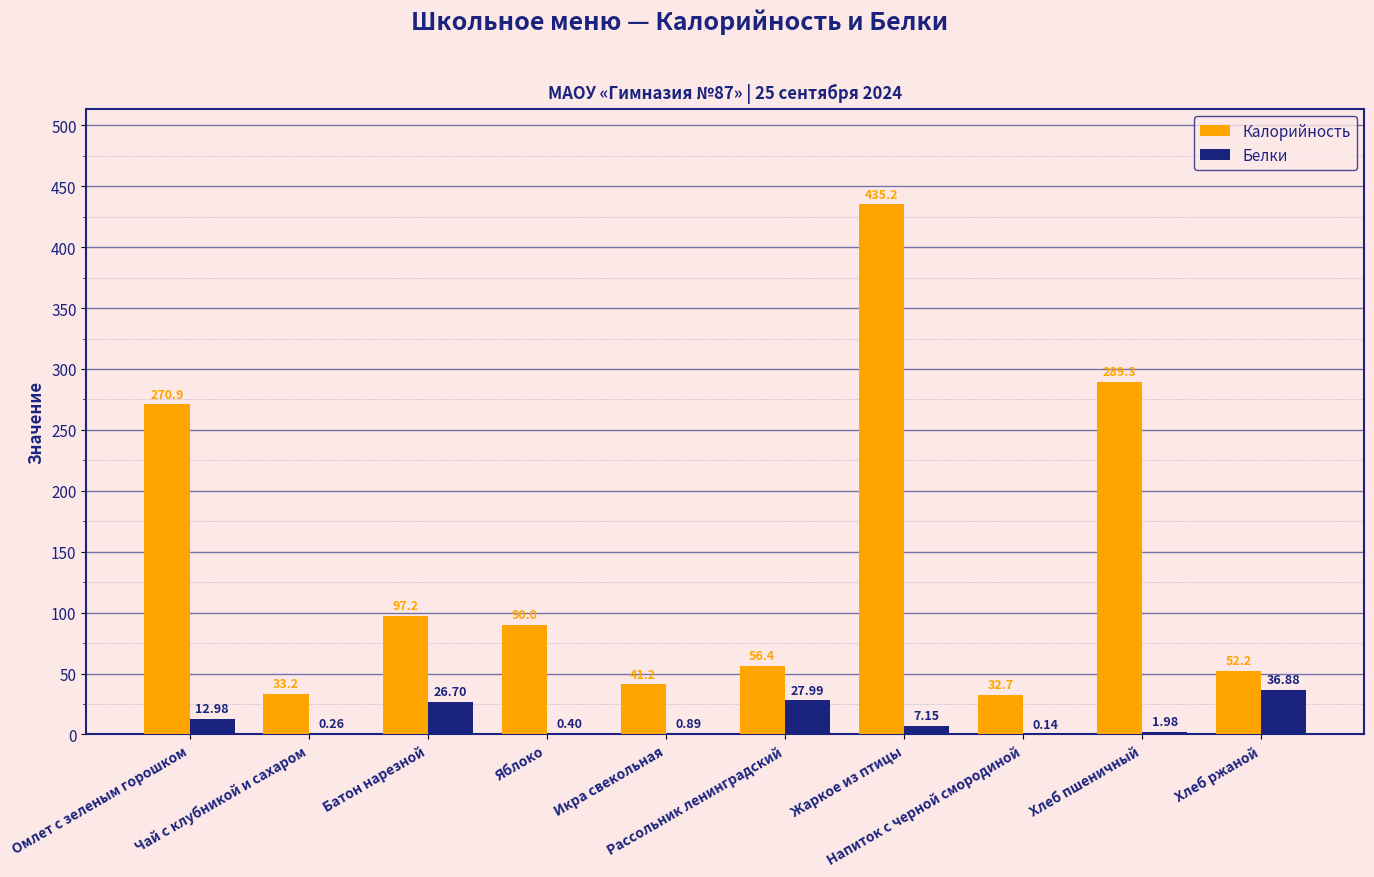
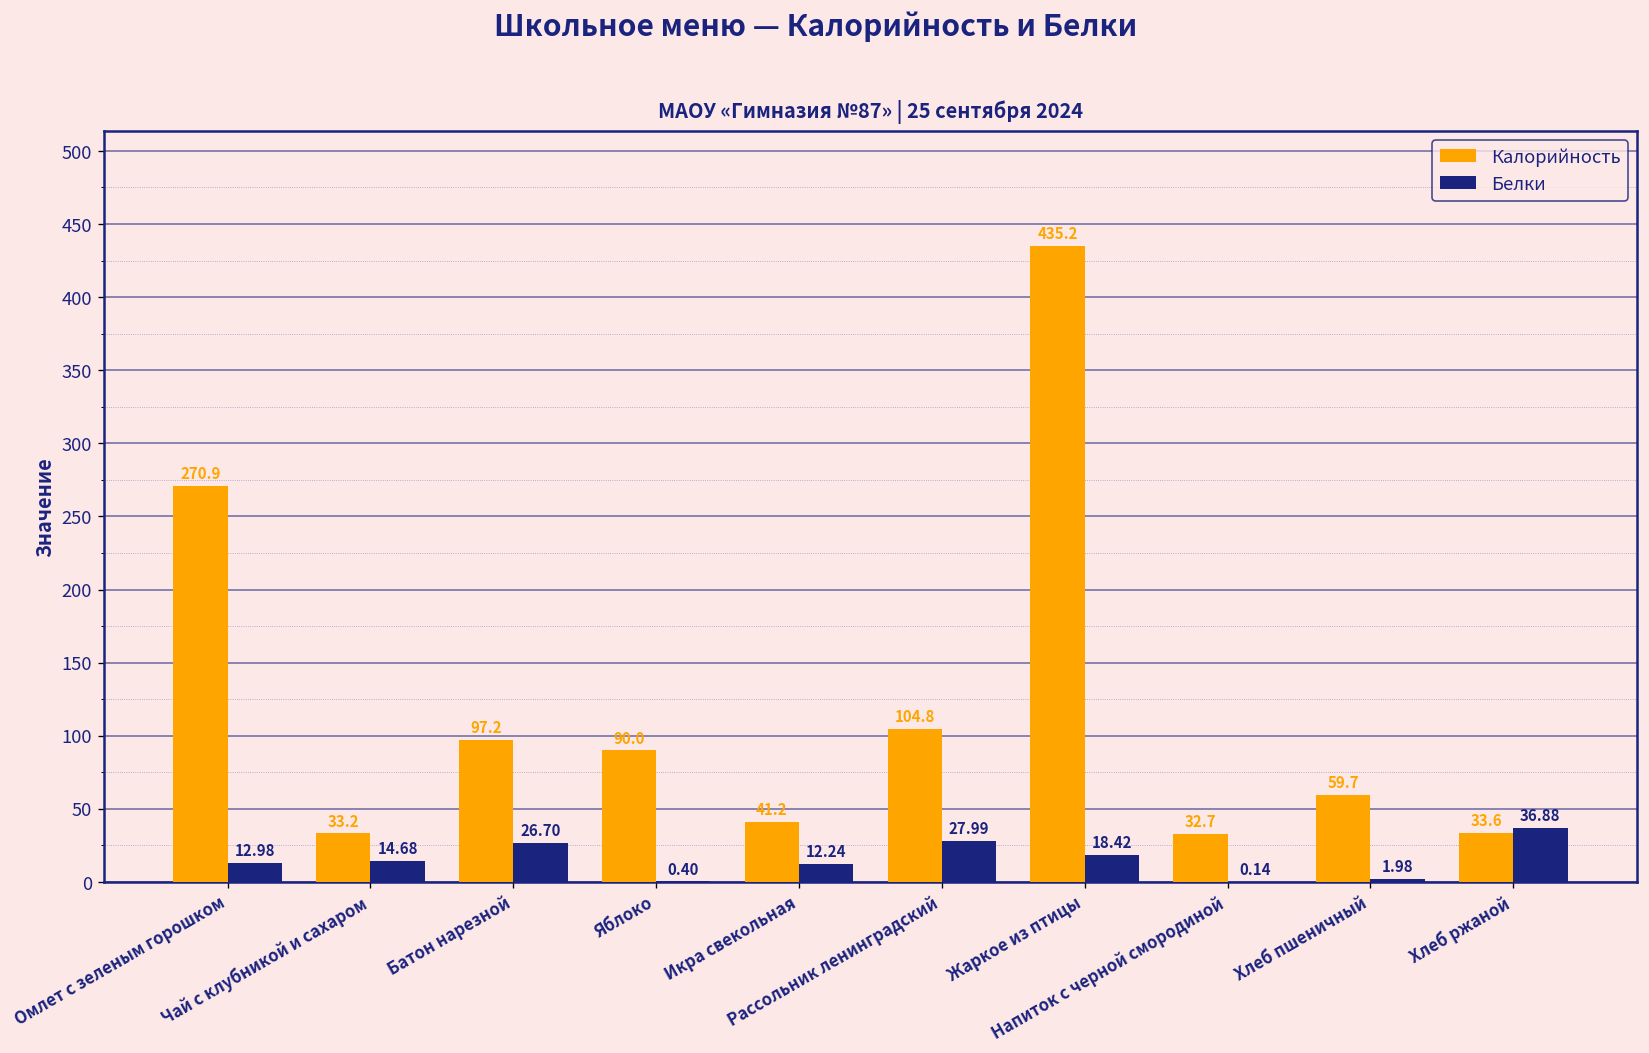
  {
    "Калорийность": {
      "Омлет с зеленым горошком": 270.9,
      "Чай с клубникой и сахаром": 33.2,
      "Батон нарезной": 97.2,
      "Яблоко": 90.0,
      "Икра свекольная": 41.2,
-     "Рассольник ленинградский": 56.4,
+     "Рассольник ленинградский": 104.8,
      "Жаркое из птицы": 435.2,
      "Напиток с черной смородиной": 32.7,
-     "Хлеб пшеничный": 289.3,
-     "Хлеб ржаной": 52.2
+     "Хлеб пшеничный": 59.7,
+     "Хлеб ржаной": 33.6
    },
    "Белки": {
      "Омлет с зеленым горошком": 12.98,
-     "Чай с клубникой и сахаром": 0.26,
+     "Чай с клубникой и сахаром": 14.68,
      "Батон нарезной": 26.70,
      "Яблоко": 0.40,
-     "Икра свекольная": 0.89,
+     "Икра свекольная": 12.24,
      "Рассольник ленинградский": 27.99,
-     "Жаркое из птицы": 7.15,
+     "Жаркое из птицы": 18.42,
      "Напиток с черной смородиной": 0.14,
      "Хлеб пшеничный": 1.98,
      "Хлеб ржаной": 36.88
    }
  }
